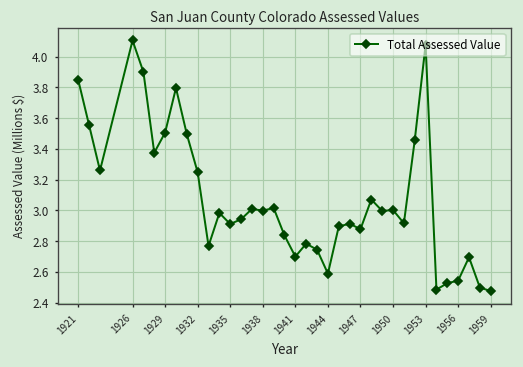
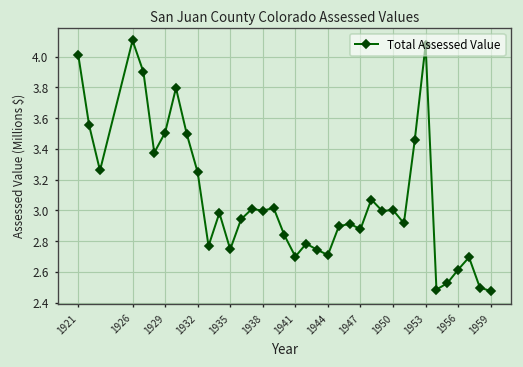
  {
-   "1921": 3.85,
+   "1921": 4.01,
    "1926": 4.11,
    "1929": 3.51,
    "1932": 3.25,
-   "1935": 2.91,
+   "1935": 2.75,
    "1938": 3.00,
    "1941": 2.70,
-   "1944": 2.59,
+   "1944": 2.71,
    "1947": 2.88,
    "1950": 3.00,
-   "1956": 2.54,
+   "1956": 2.62,
    "1959": 2.48
  }
